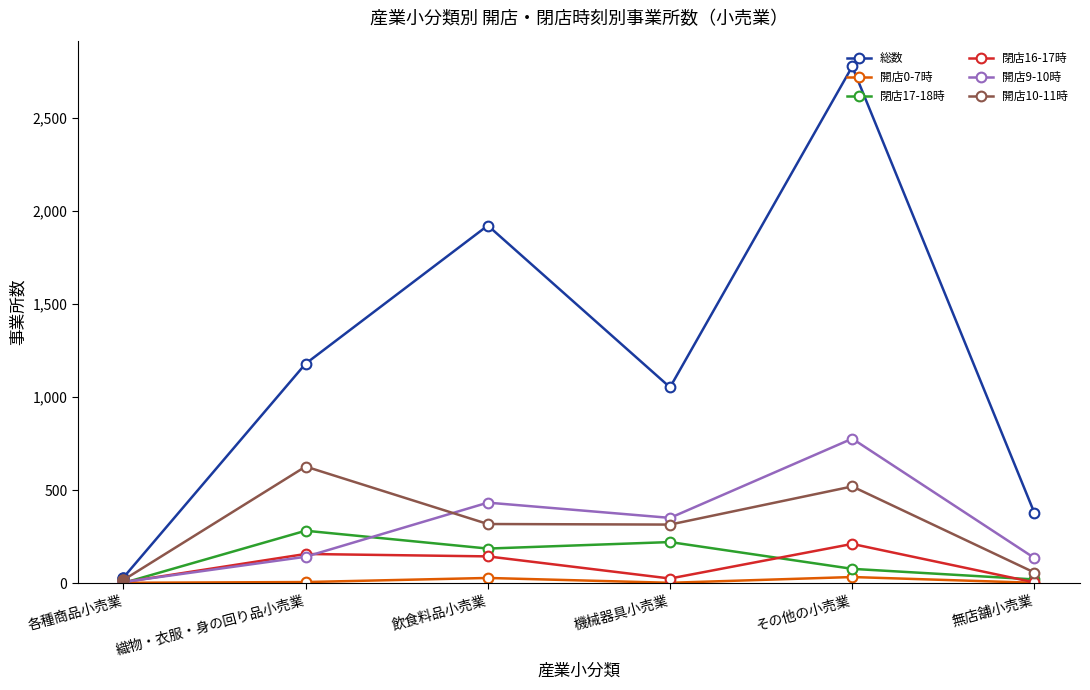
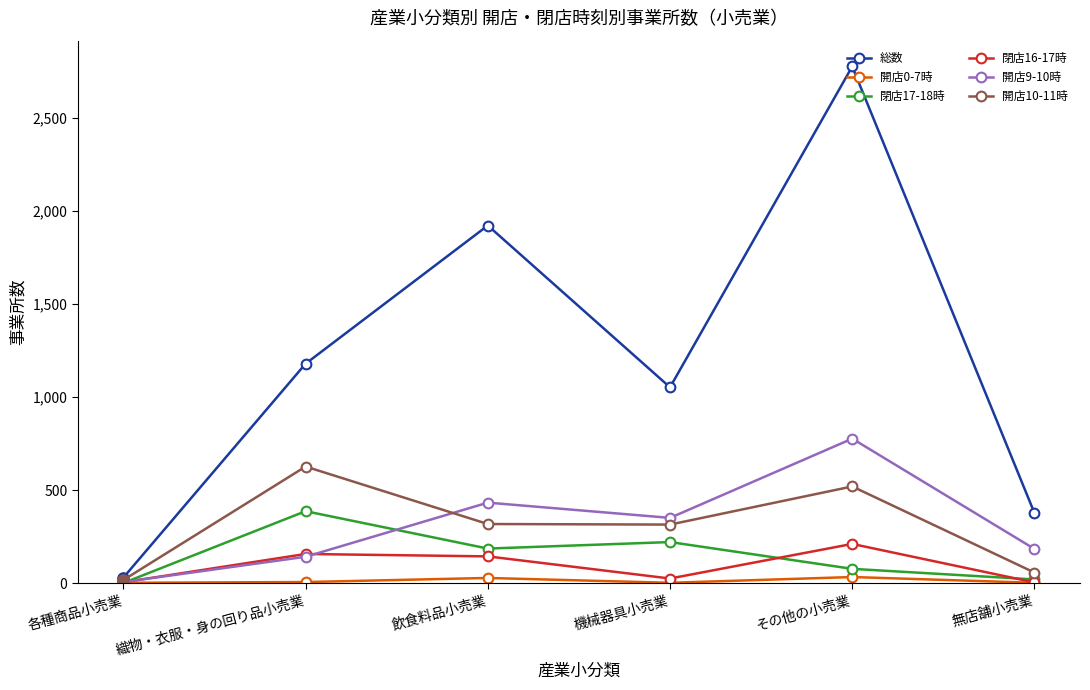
  {
    "閉店17-18時": {
-     "織物・衣服・身の回り品小売業": 280,
+     "織物・衣服・身の回り品小売業": 390,
      "飲食料品小売業": 190,
      "機械器具小売業": 220,
      "その他の小売業": 80,
      "無店舗小売業": 20
    },
    "開店9-10時": {
      "織物・衣服・身の回り品小売業": 140,
      "飲食料品小売業": 430,
      "機械器具小売業": 350,
      "その他の小売業": 780,
-     "無店舗小売業": 140
+     "無店舗小売業": 180
    }
  }
